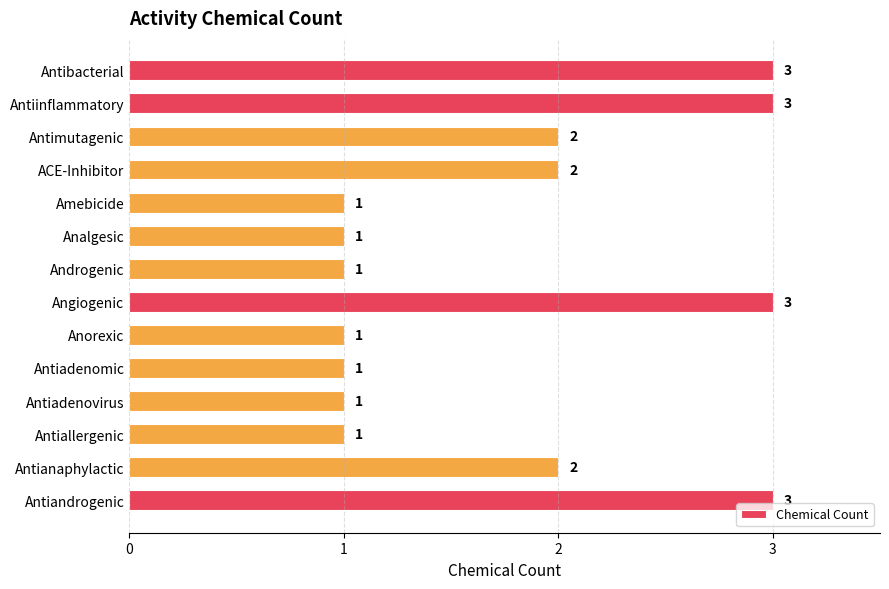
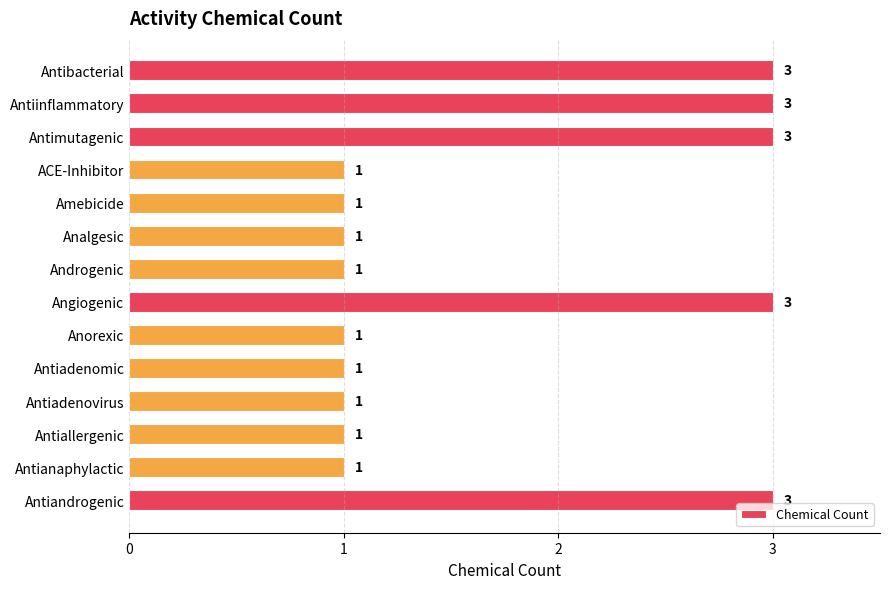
  {
    "Antibacterial": 3,
    "Antiinflammatory": 3,
-   "Antimutagenic": 2,
-   "ACE-Inhibitor": 2,
+   "Antimutagenic": 3,
+   "ACE-Inhibitor": 1,
    "Amebicide": 1,
    "Analgesic": 1,
    "Androgenic": 1,
    "Angiogenic": 3,
    "Anorexic": 1,
    "Antiadenomic": 1,
    "Antiadenovirus": 1,
    "Antiallergenic": 1,
-   "Antianaphylactic": 2
+   "Antianaphylactic": 1
  }
